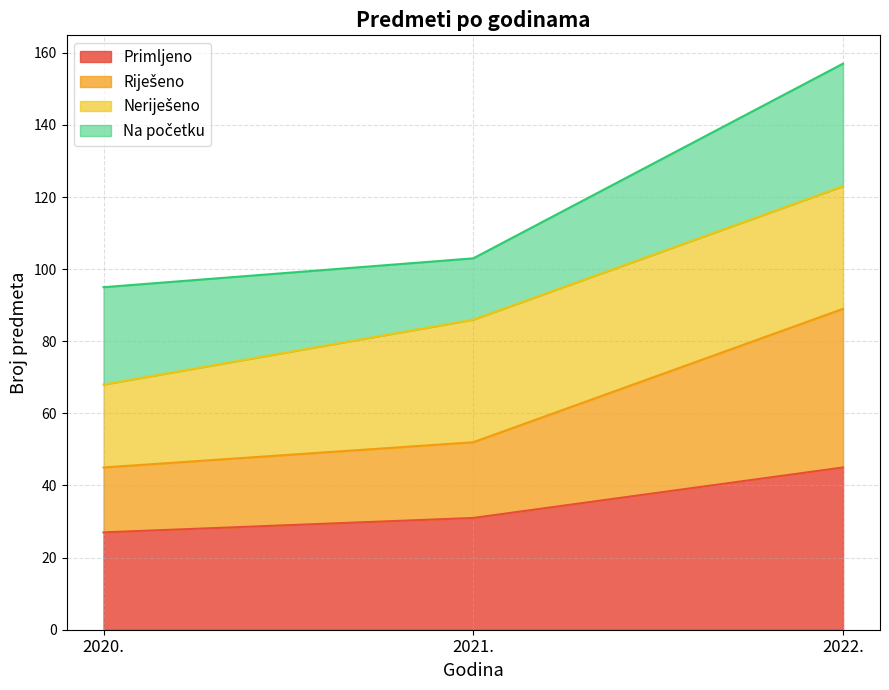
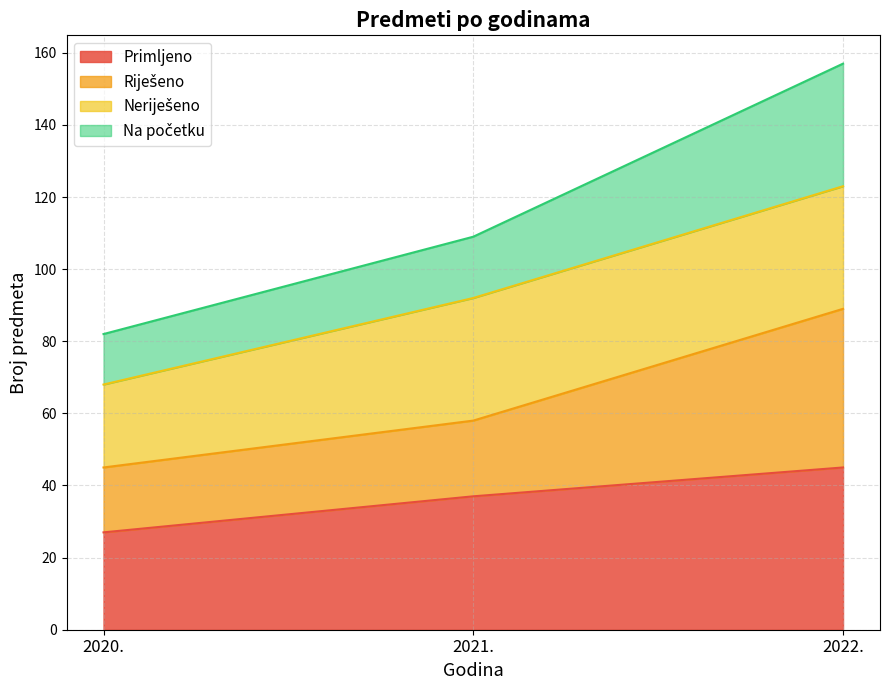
  {
    "Primljeno": {
      "2020.": 27,
-     "2021.": 31,
+     "2021.": 37,
      "2022.": 45
    },
    "Na početku": {
-     "2020.": 27,
+     "2020.": 14,
      "2021.": 17,
      "2022.": 34
    }
  }
